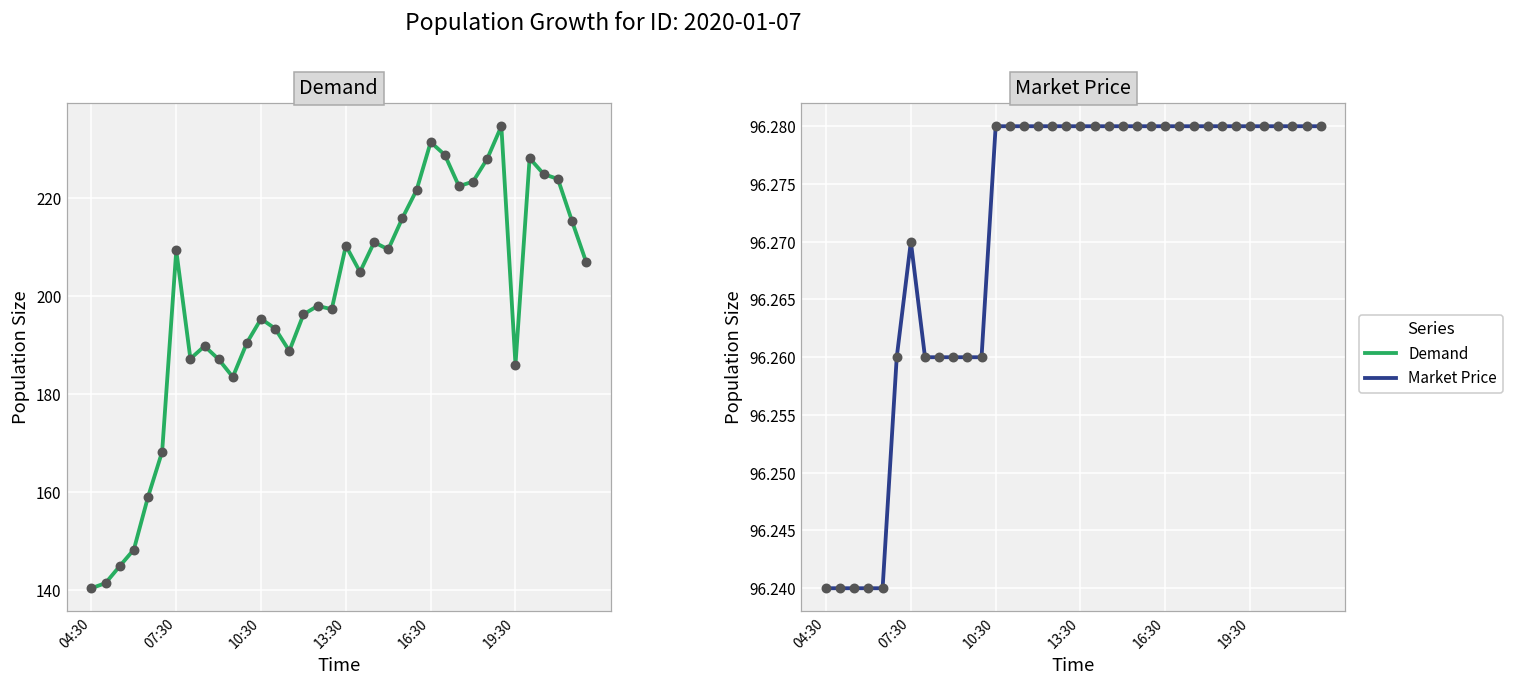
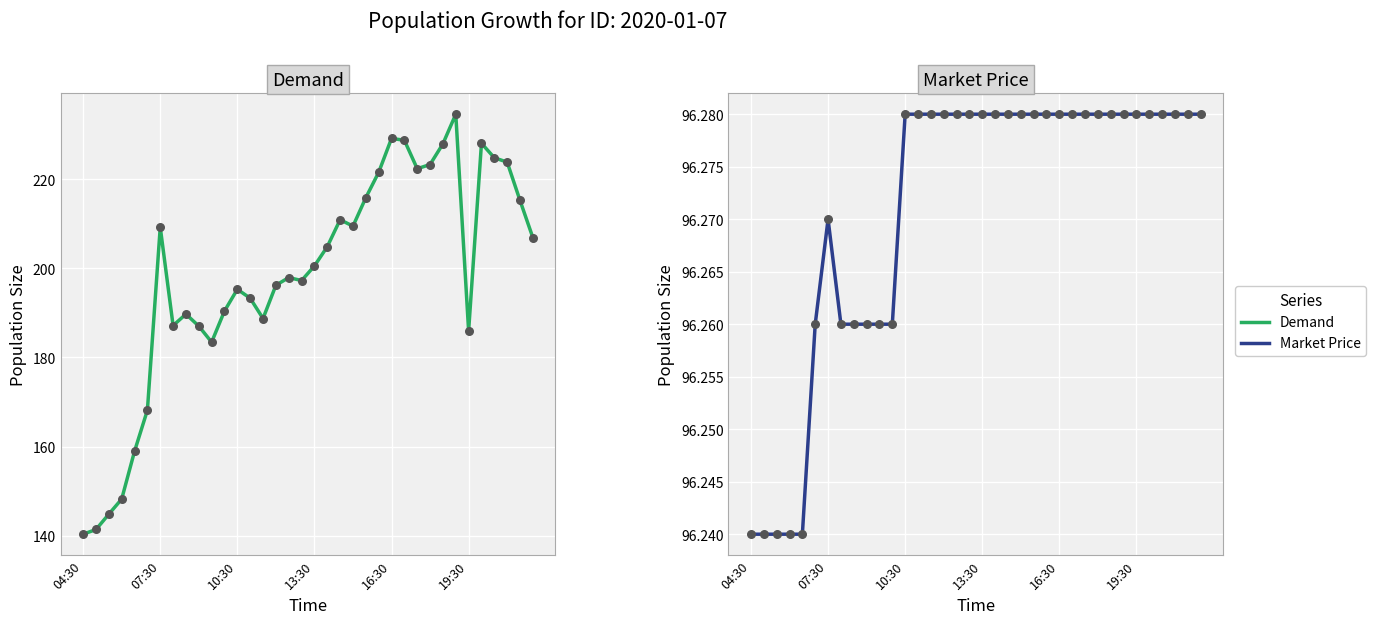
  {
    "Demand": {
      "04:30": 140,
      "07:30": 209,
      "10:30": 195,
-     "13:30": 210,
-     "16:30": 231,
+     "13:30": 201,
+     "16:30": 229,
      "19:30": 186
    },
    "Market Price": {
      "04:30": 96.2400,
      "07:30": 96.2700,
      "10:30": 96.2800,
      "13:30": 96.2800,
      "16:30": 96.2800,
      "19:30": 96.2800
    }
  }
